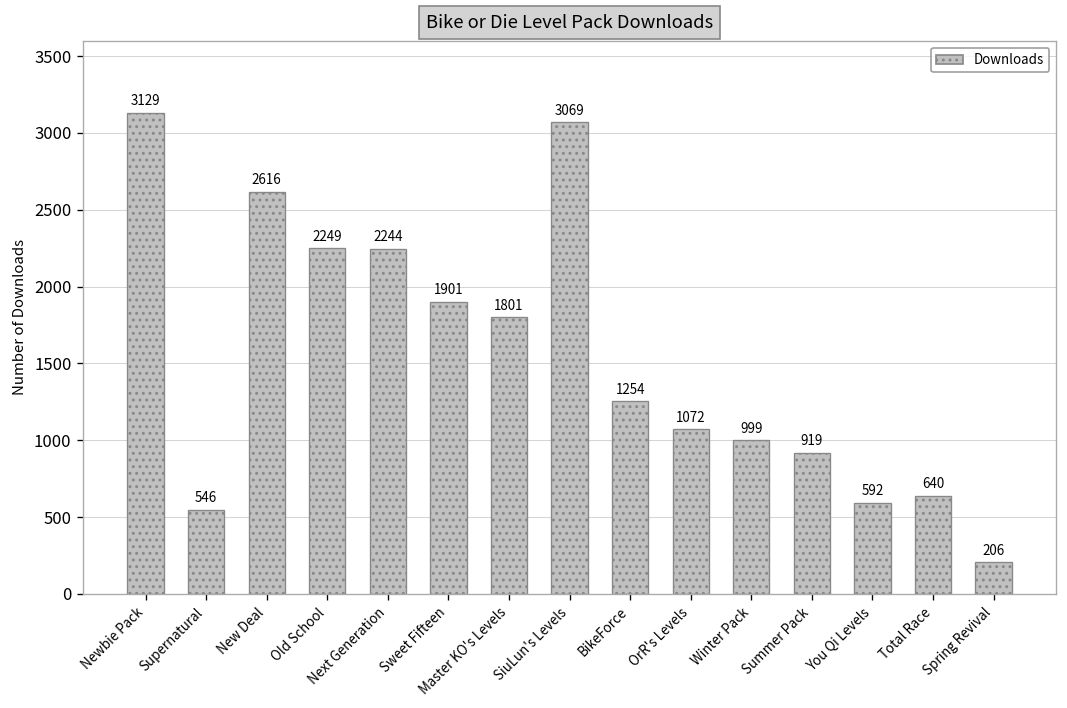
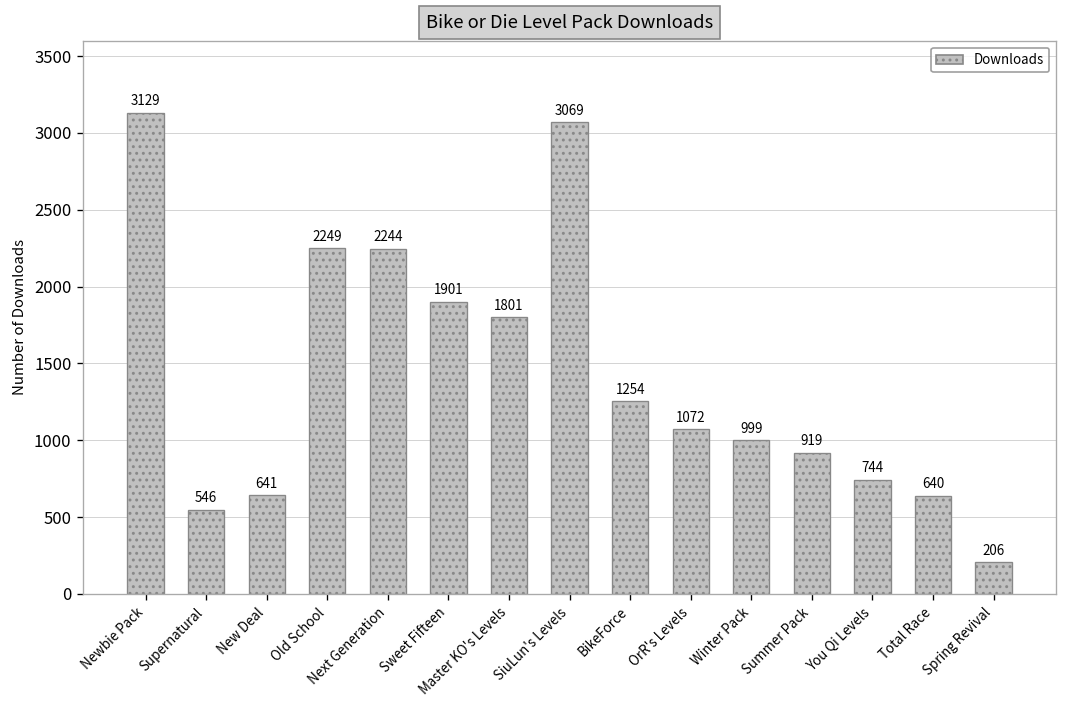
  {
    "Newbie Pack": 3129,
    "Supernatural": 546,
-   "New Deal": 2616,
+   "New Deal": 641,
    "Old School": 2249,
    "Next Generation": 2244,
    "Sweet Fifteen": 1901,
    "Master KO's Levels": 1801,
    "SiuLun's Levels": 3069,
    "BikeForce": 1254,
    "OrR's Levels": 1072,
    "Winter Pack": 999,
    "Summer Pack": 919,
-   "You Qi Levels": 592,
+   "You Qi Levels": 744,
    "Total Race": 640,
    "Spring Revival": 206
  }
